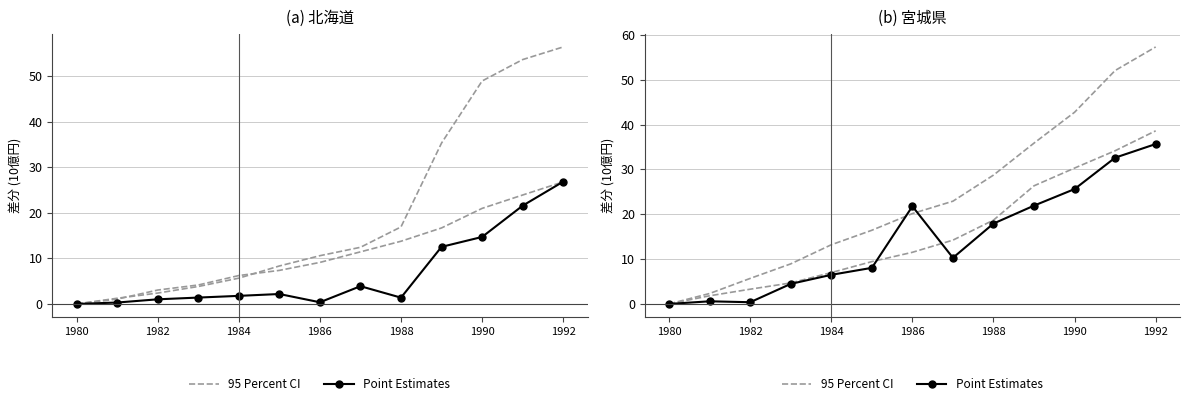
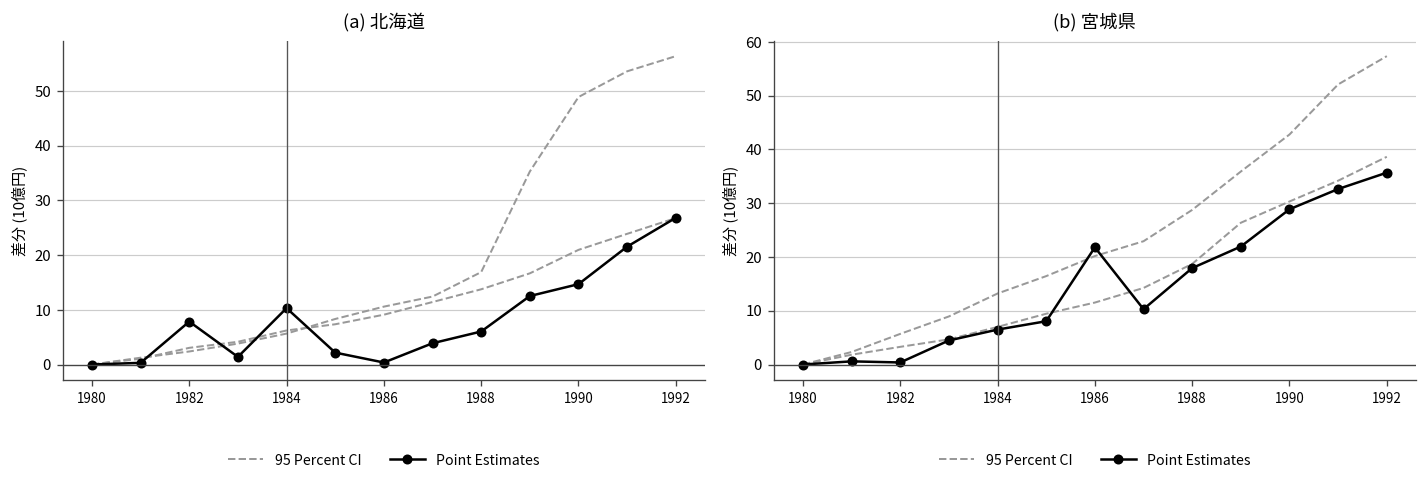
  {
    "(a) 北海道": {
      "Point Estimates": {
-       "1982": 1,
-       "1984": 2,
+       "1982": 8,
+       "1984": 10,
        "1986": 0,
-       "1988": 1,
+       "1988": 6,
        "1990": 15
      }
    },
    "(b) 宮城県": {
      "Point Estimates": {
        "1982": 0,
        "1986": 22,
        "1988": 18,
-       "1990": 26,
+       "1990": 29,
        "1992": 36
      }
    }
  }
